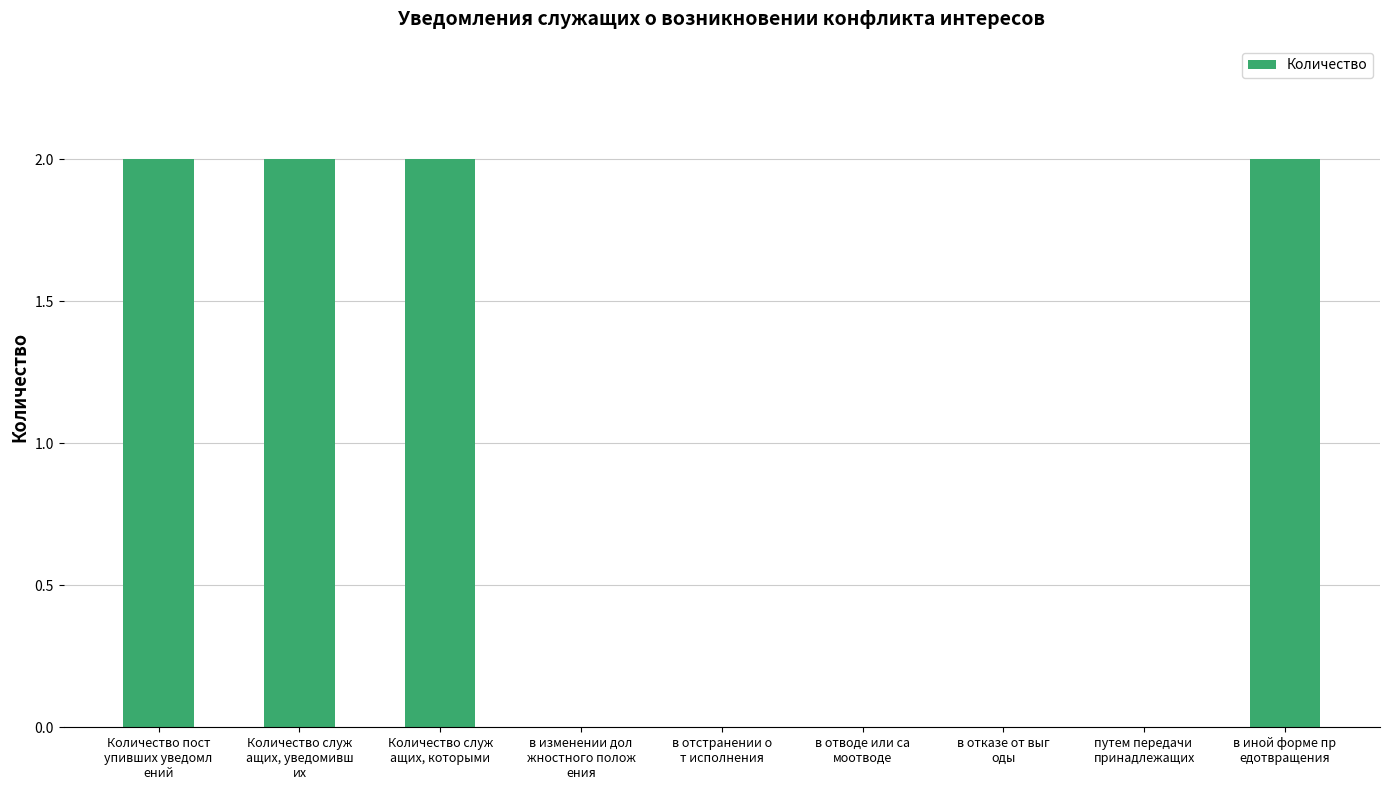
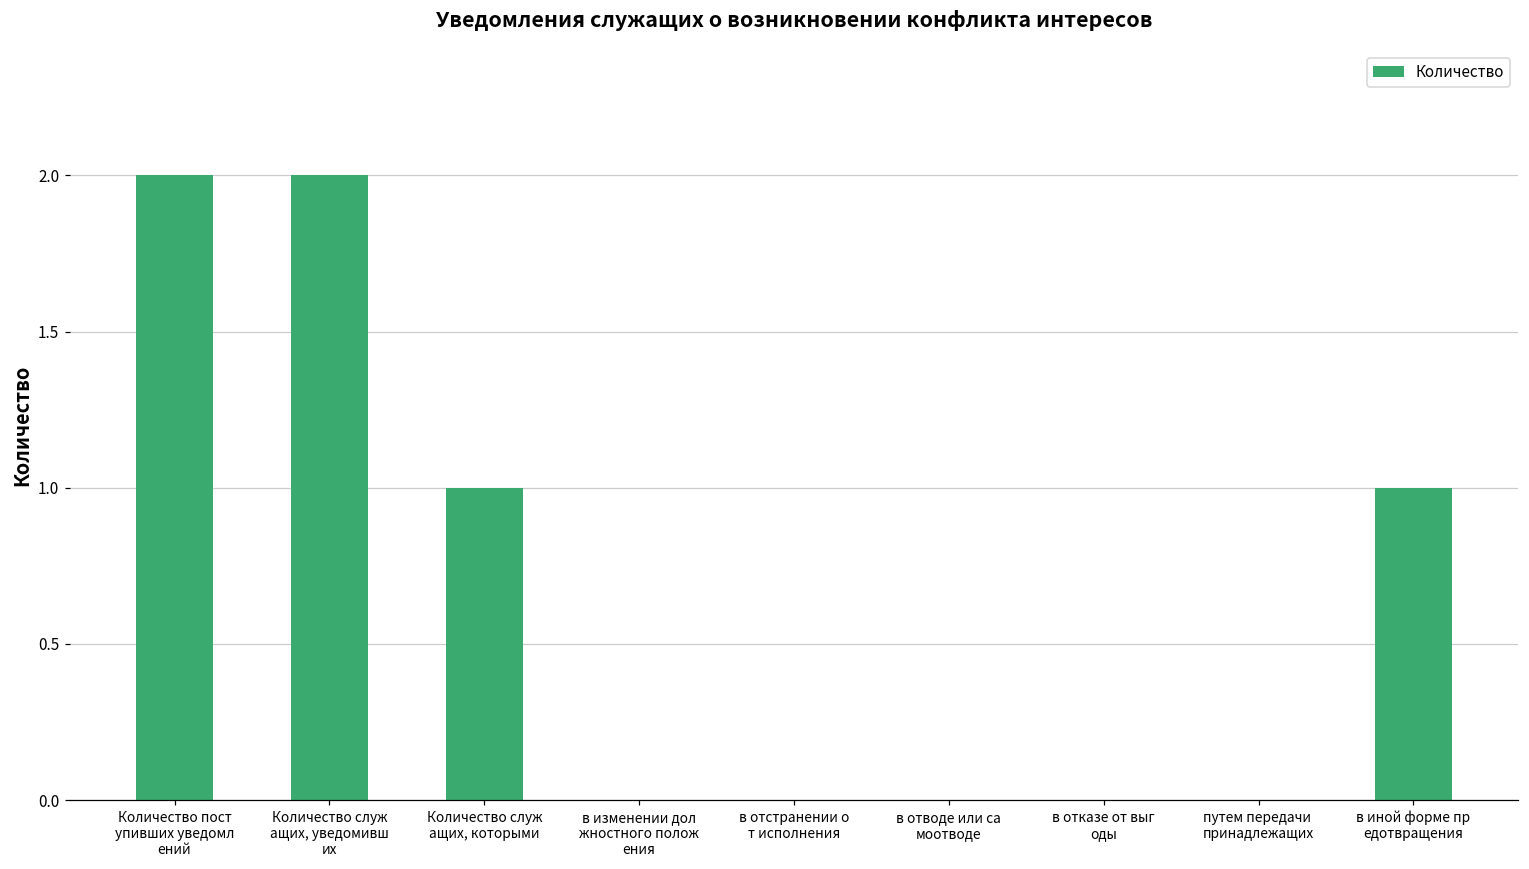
  {
    "Количество пост упивших уведомл ений": 2,
    "Количество служ ащих, уведомивш их": 2,
-   "Количество служ ащих, которыми": 2,
+   "Количество служ ащих, которыми": 1,
    "в изменении дол жностного полож ения": 0,
    "в отстранении о т исполнения": 0,
    "в отводе или са моотводе": 0,
    "в отказе от выг оды": 0,
    "путем передачи принадлежащих": 0,
-   "в иной форме пр едотвращения": 2
+   "в иной форме пр едотвращения": 1
  }
